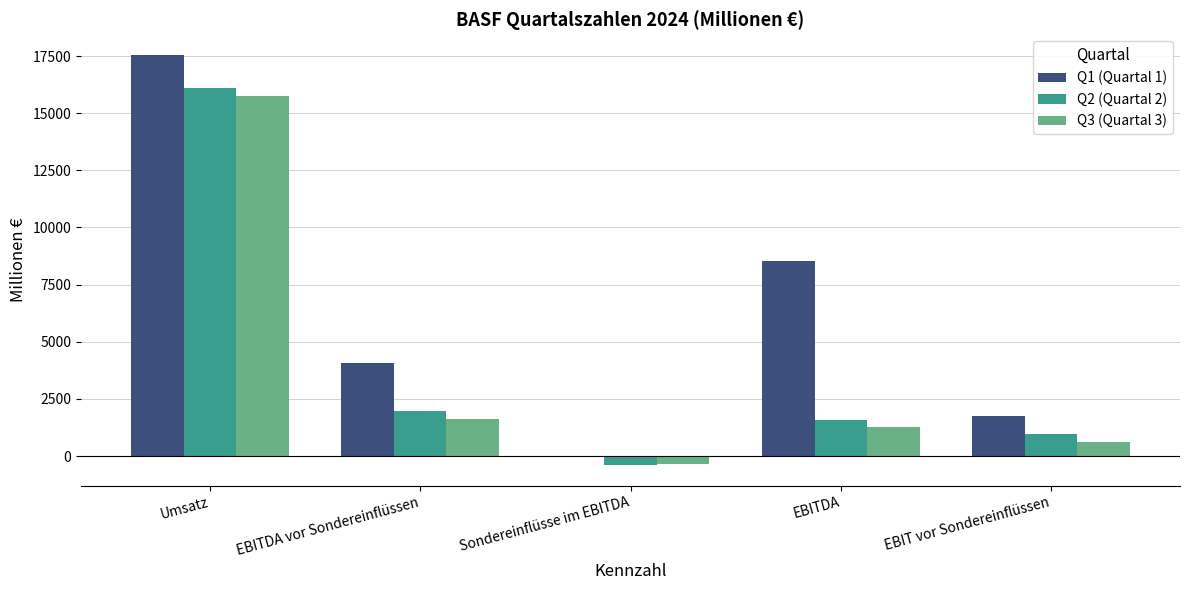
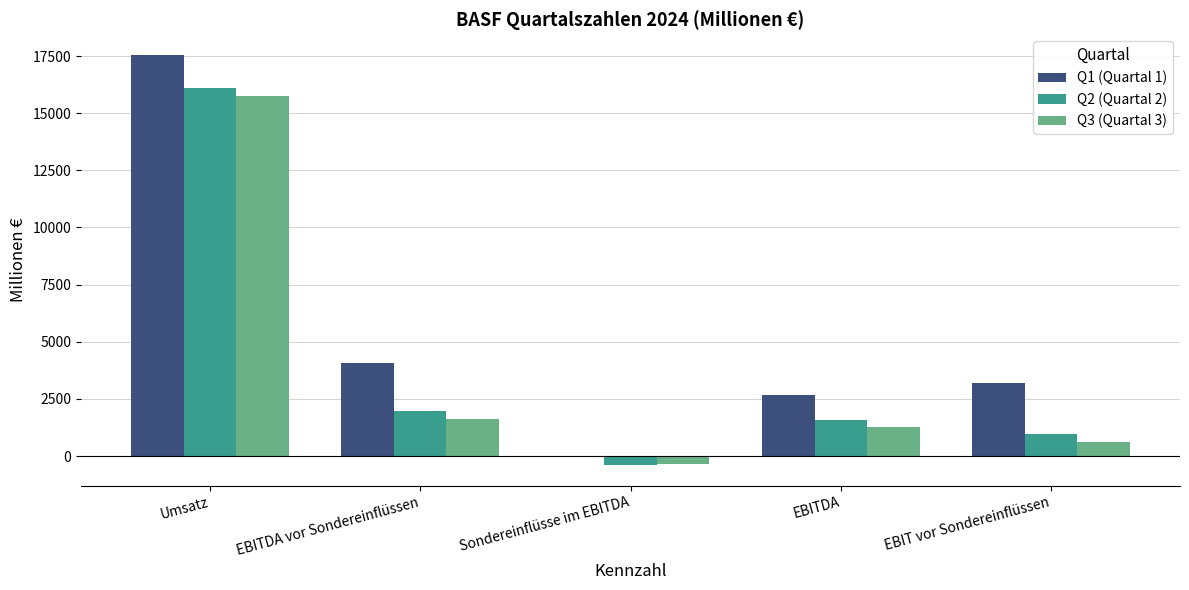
  {
    "Q1 (Quartal 1)": {
      "Umsatz": 17600,
      "EBITDA vor Sondereinflüssen": 4100,
-     "EBITDA": 8500,
-     "EBIT vor Sondereinflüssen": 1800
+     "EBITDA": 2700,
+     "EBIT vor Sondereinflüssen": 3200
    }
  }
